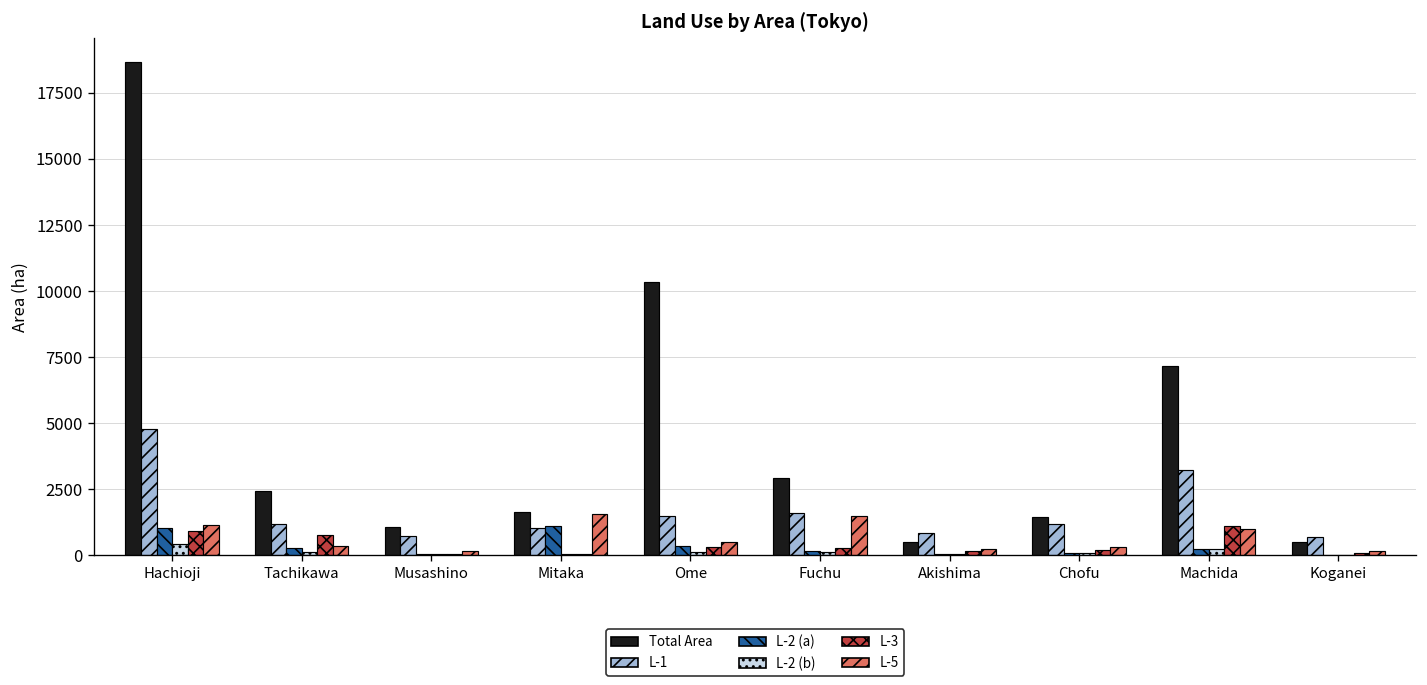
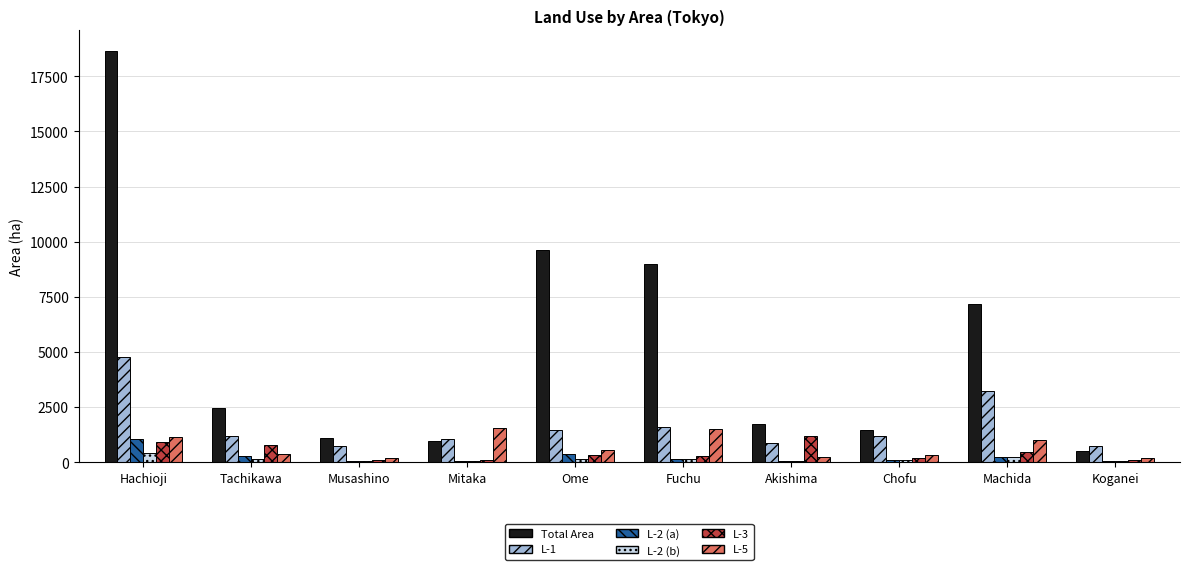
  {
    "Total Area": {
      "Hachioji": 18700,
      "Tachikawa": 2400,
      "Musashino": 1100,
-     "Mitaka": 1600,
-     "Ome": 10300,
-     "Fuchu": 2900,
-     "Akishima": 500,
+     "Mitaka": 900,
+     "Ome": 9600,
+     "Fuchu": 9000,
+     "Akishima": 1700,
      "Chofu": 1400,
      "Machida": 7200,
      "Koganei": 500
    },
    "L-2 (a)": {
      "Hachioji": 1000,
      "Tachikawa": 300,
-     "Mitaka": 1100,
+     "Mitaka": 100,
      "Ome": 300,
      "Fuchu": 200,
      "Machida": 200
    },
    "L-3": {
      "Hachioji": 900,
      "Tachikawa": 800,
      "Ome": 300,
      "Fuchu": 300,
-     "Akishima": 200,
+     "Akishima": 1200,
      "Chofu": 200,
-     "Machida": 1100
+     "Machida": 400
    },
    "L-5": {
      "Hachioji": 1200,
      "Tachikawa": 400,
      "Musashino": 200,
      "Mitaka": 1600,
      "Ome": 500,
      "Fuchu": 1500,
      "Akishima": 200,
      "Chofu": 300,
      "Machida": 1000,
      "Koganei": 200
    }
  }
